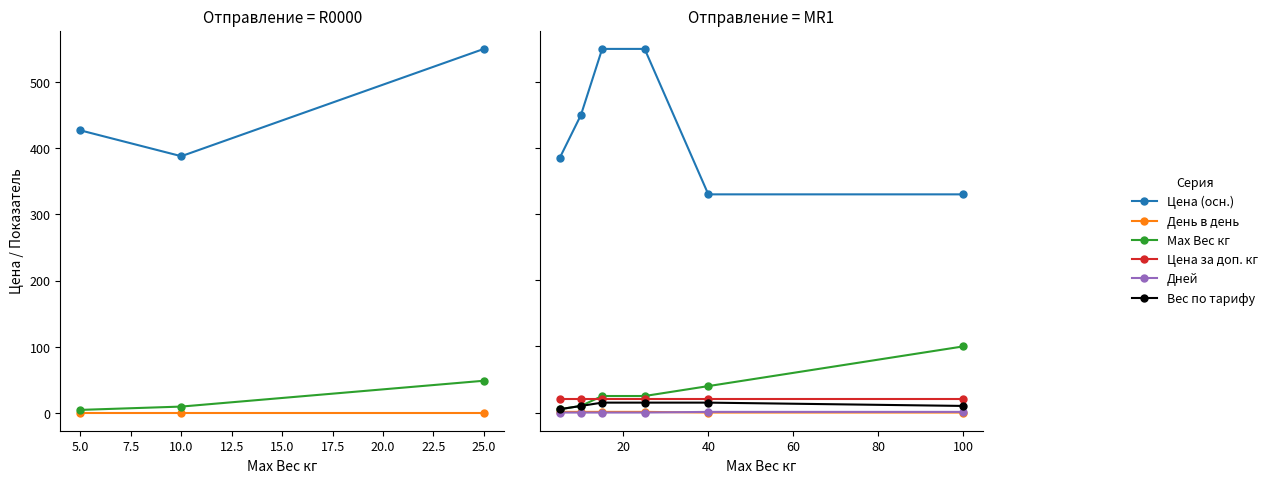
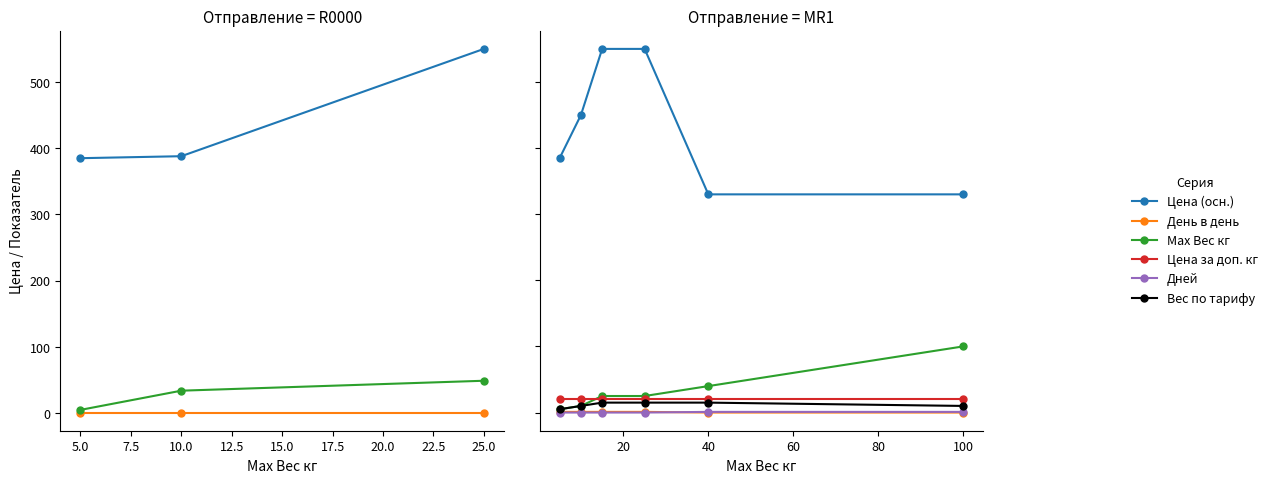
  {
    "Отправление = R0000": {
      "Цена (осн.)": {
-       "5.0": 430,
+       "5.0": 390,
        "10.0": 390,
        "25.0": 550
      },
      "День в день": {
        "5.0": 0,
        "10.0": 0,
        "25.0": 0
      },
      "Max Вес кг": {
        "5.0": 10,
-       "10.0": 10,
+       "10.0": 30,
        "25.0": 50
      }
    }
  }
